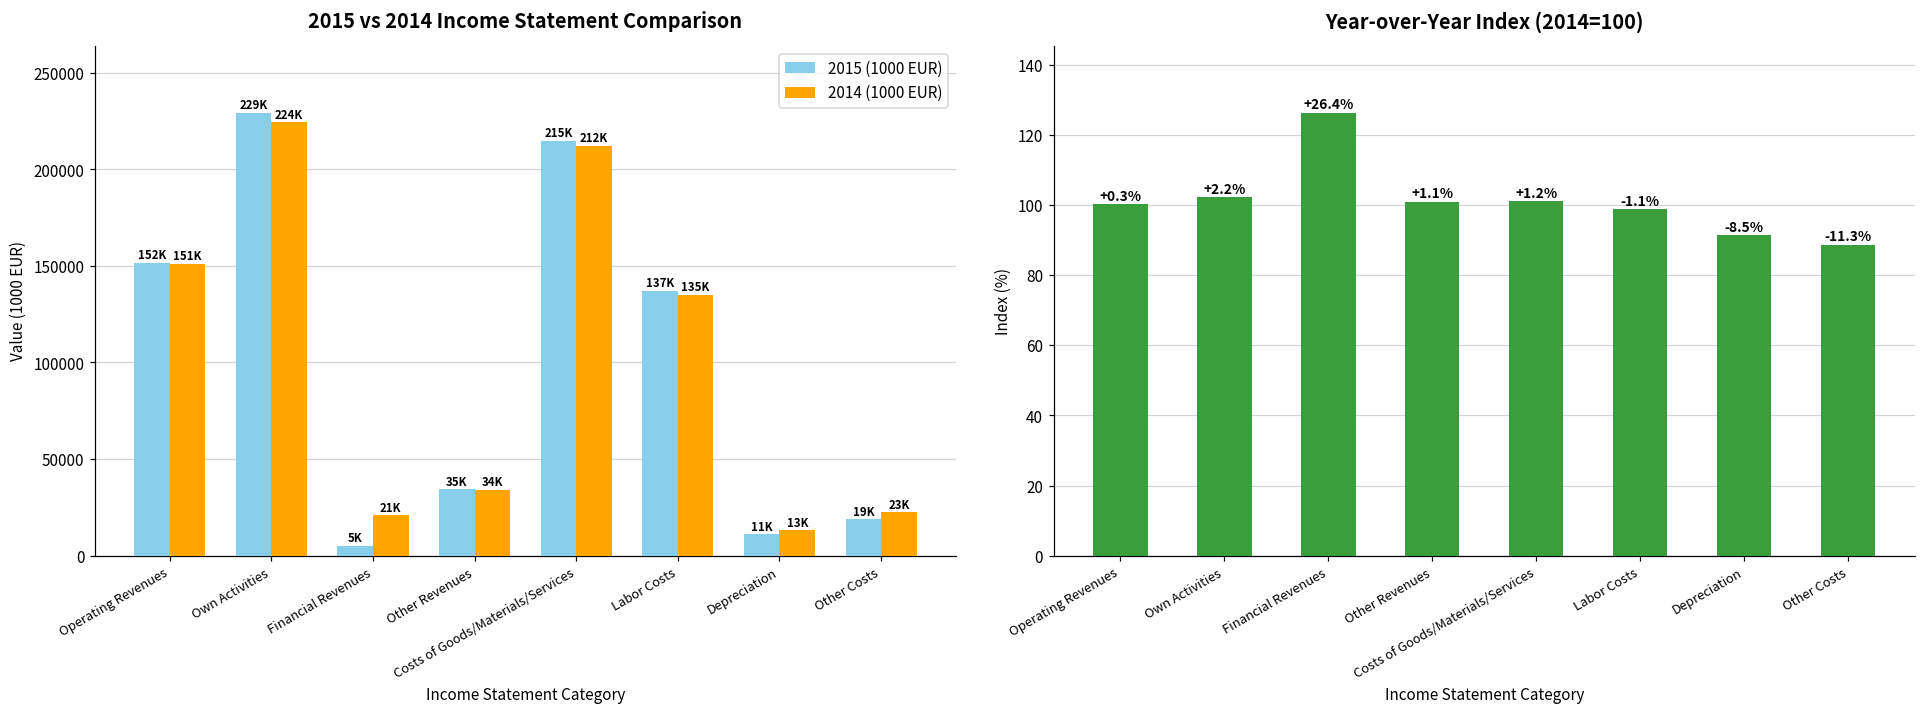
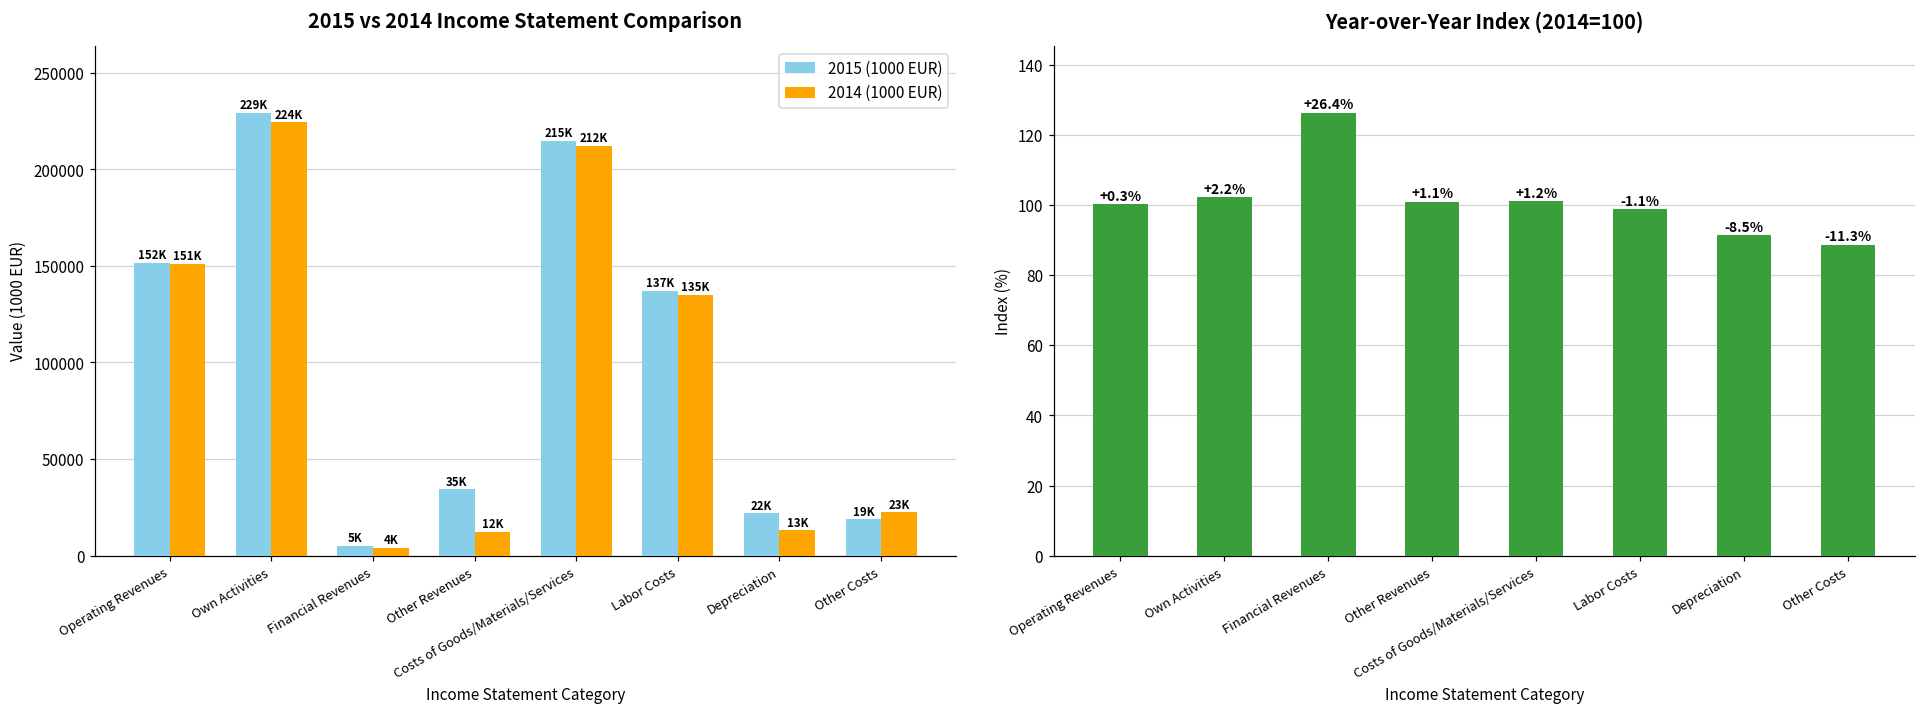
  {
    "2015 vs 2014 Income Statement Comparison": {
      "2015 (1000 EUR)": {
        "Operating Revenues": "152K",
        "Own Activities": "229K",
        "Financial Revenues": "5K",
        "Other Revenues": "35K",
        "Costs of Goods/Materials/Services": "215K",
        "Labor Costs": "137K",
-       "Depreciation": "11K",
+       "Depreciation": "22K",
        "Other Costs": "19K"
      },
      "2014 (1000 EUR)": {
        "Operating Revenues": "151K",
        "Own Activities": "224K",
-       "Financial Revenues": "21K",
-       "Other Revenues": "34K",
+       "Financial Revenues": "4K",
+       "Other Revenues": "12K",
        "Costs of Goods/Materials/Services": "212K",
        "Labor Costs": "135K",
        "Depreciation": "13K",
        "Other Costs": "23K"
      }
    }
  }
